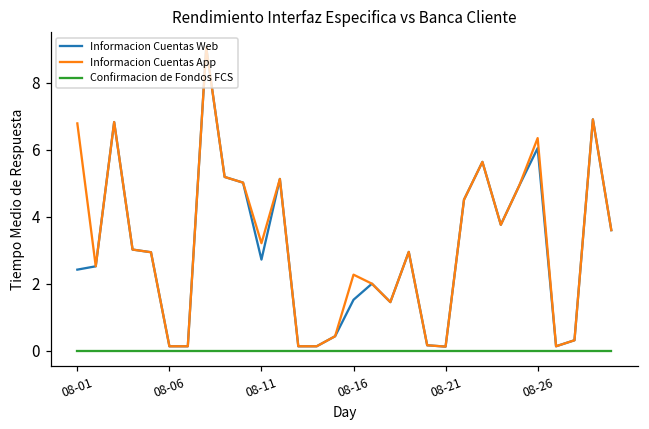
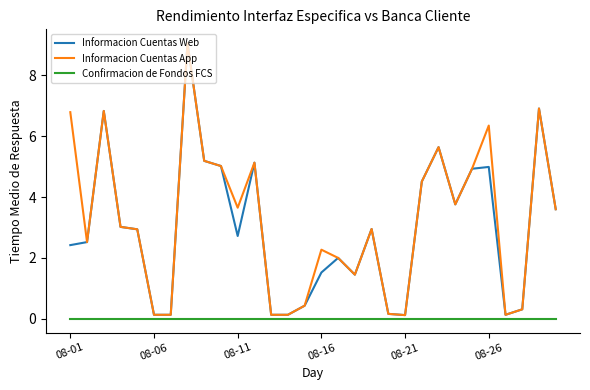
  {
    "Informacion Cuentas Web": {
      "08-01": 2.4,
      "08-11": 2.7,
      "08-16": 1.5,
-     "08-26": 6.1
+     "08-26": 5.0
    },
    "Informacion Cuentas App": {
      "08-01": 6.8,
-     "08-11": 3.2,
+     "08-11": 3.7,
      "08-16": 2.3,
      "08-26": 6.4
    },
    "Confirmacion de Fondos FCS": {
      "08-01": 0.0,
      "08-06": 0.0,
      "08-11": 0.0,
      "08-16": 0.0,
      "08-21": 0.0,
      "08-26": 0.0
    }
  }
